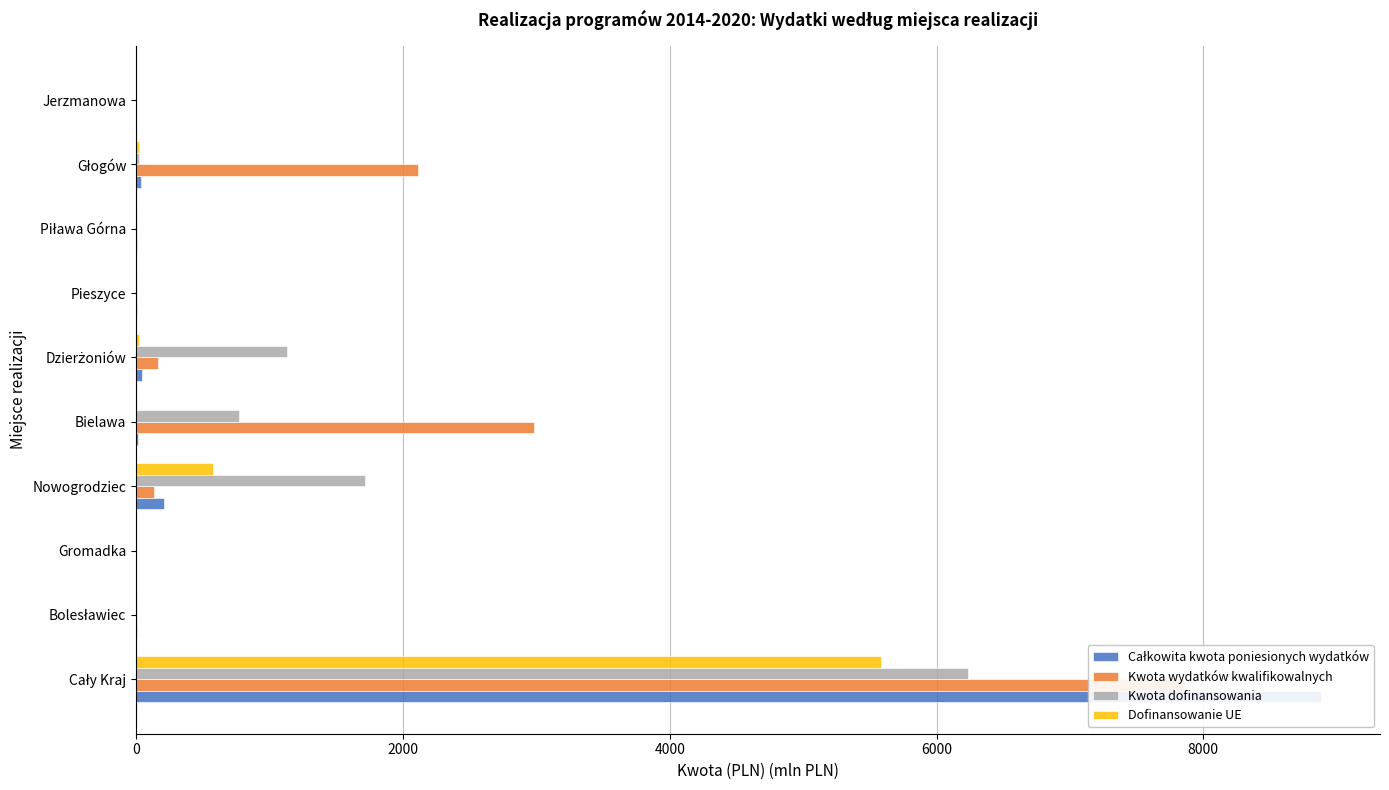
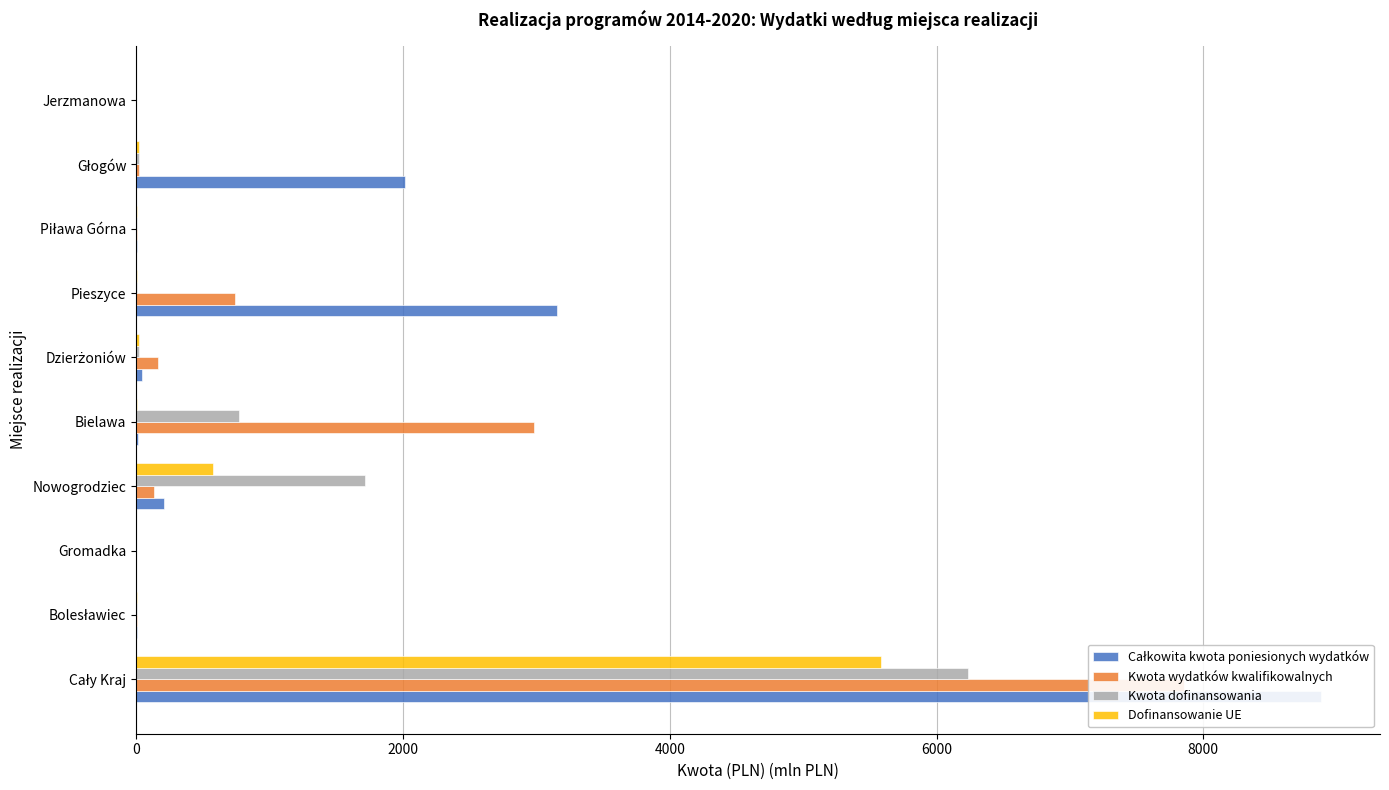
  {
    "Całkowita kwota poniesionych wydatków": {
-     "Głogów": 40,
-     "Pieszyce": 10,
+     "Głogów": 2020,
+     "Pieszyce": 3150,
      "Dzierżoniów": 40,
      "Nowogrodziec": 210
    },
    "Kwota wydatków kwalifikowalnych": {
-     "Głogów": 2110,
-     "Pieszyce": 10,
+     "Głogów": 20,
+     "Pieszyce": 740,
      "Dzierżoniów": 160,
      "Bielawa": 2980,
      "Nowogrodziec": 130
    },
    "Kwota dofinansowania": {
      "Głogów": 20,
-     "Dzierżoniów": 1130,
+     "Dzierżoniów": 20,
      "Bielawa": 770,
      "Nowogrodziec": 1710,
      "Cały Kraj": 6240
    },
    "Dofinansowanie UE": {
      "Głogów": 20,
      "Dzierżoniów": 20,
      "Nowogrodziec": 580,
      "Cały Kraj": 5580
    }
  }
